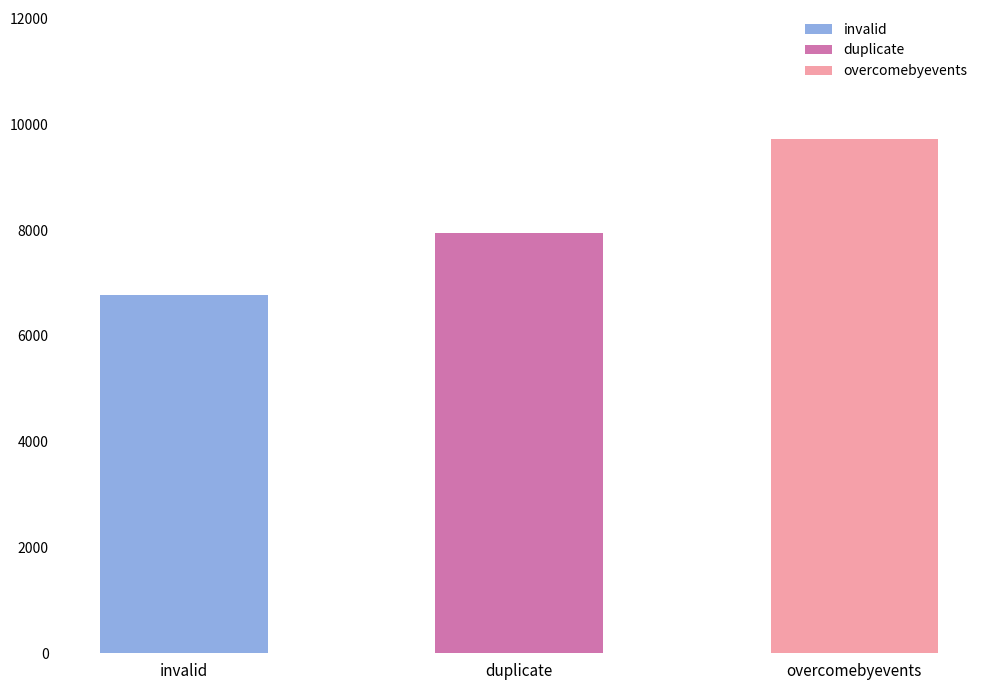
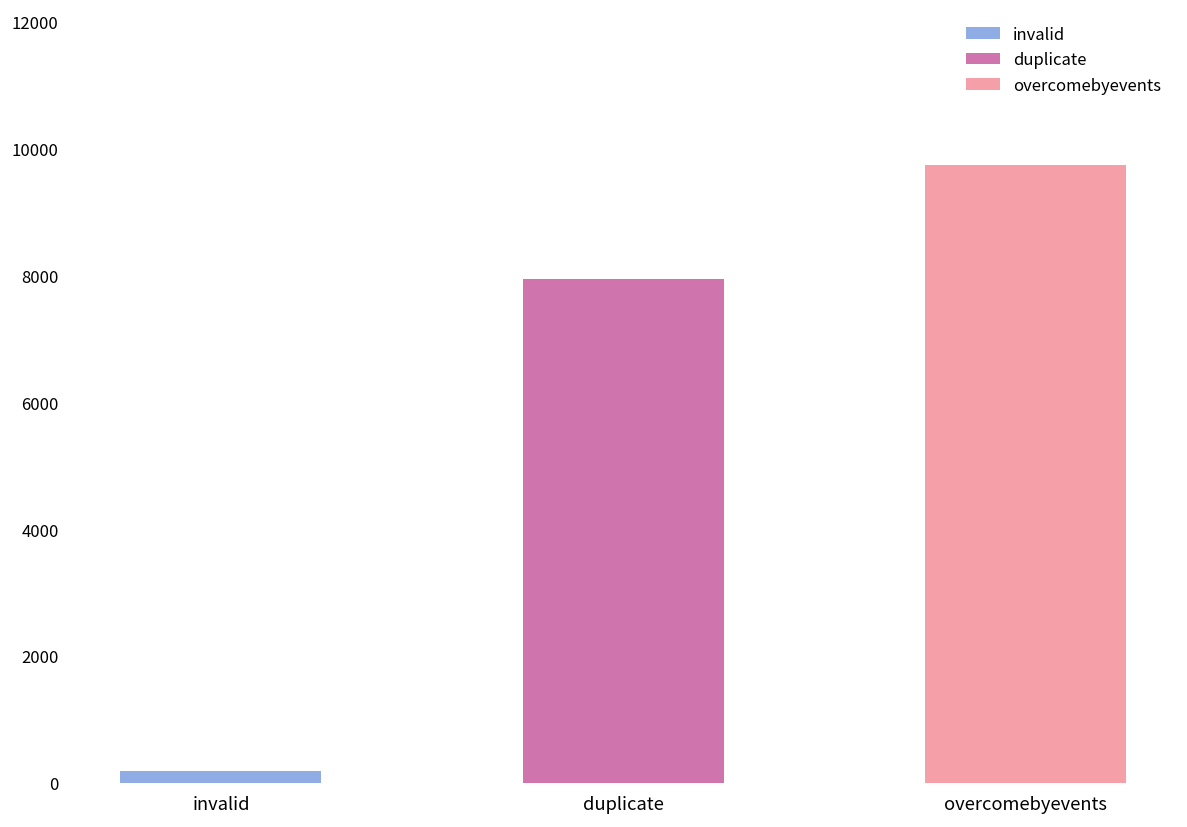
  {
-   "invalid": 6800,
+   "invalid": 200,
    "duplicate": 7900,
    "overcomebyevents": 9700
  }
